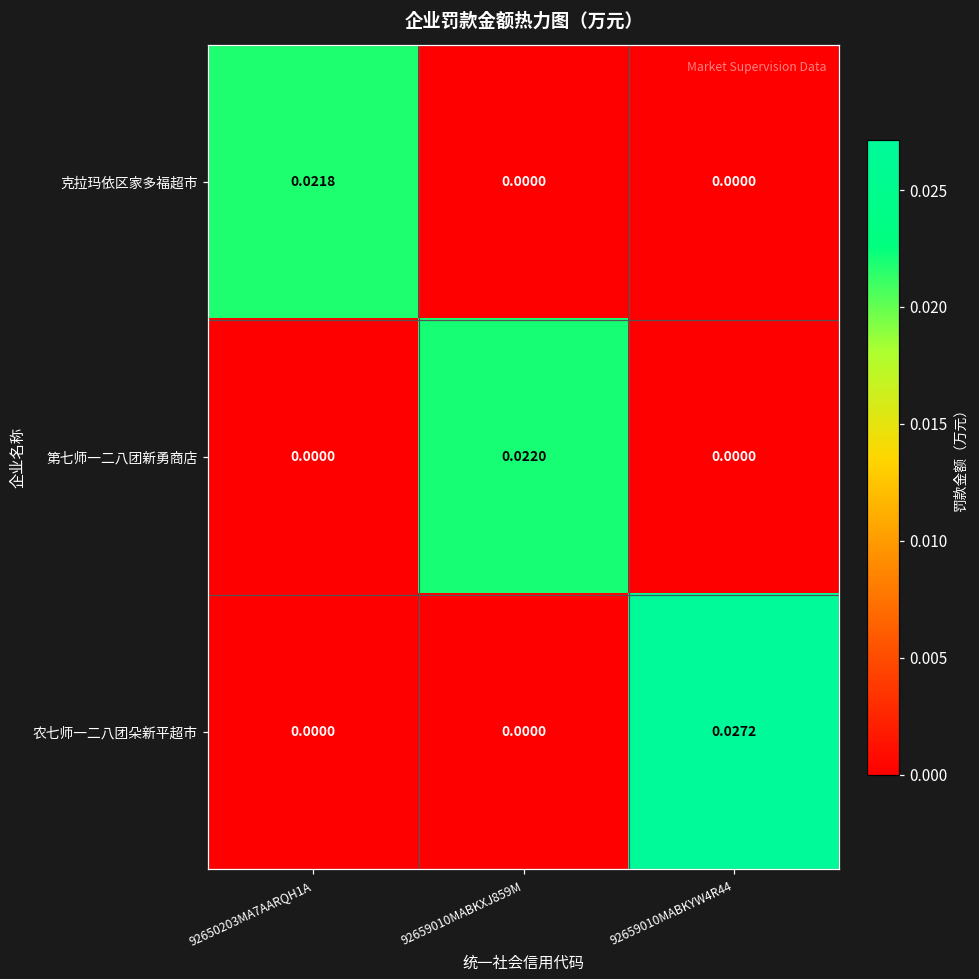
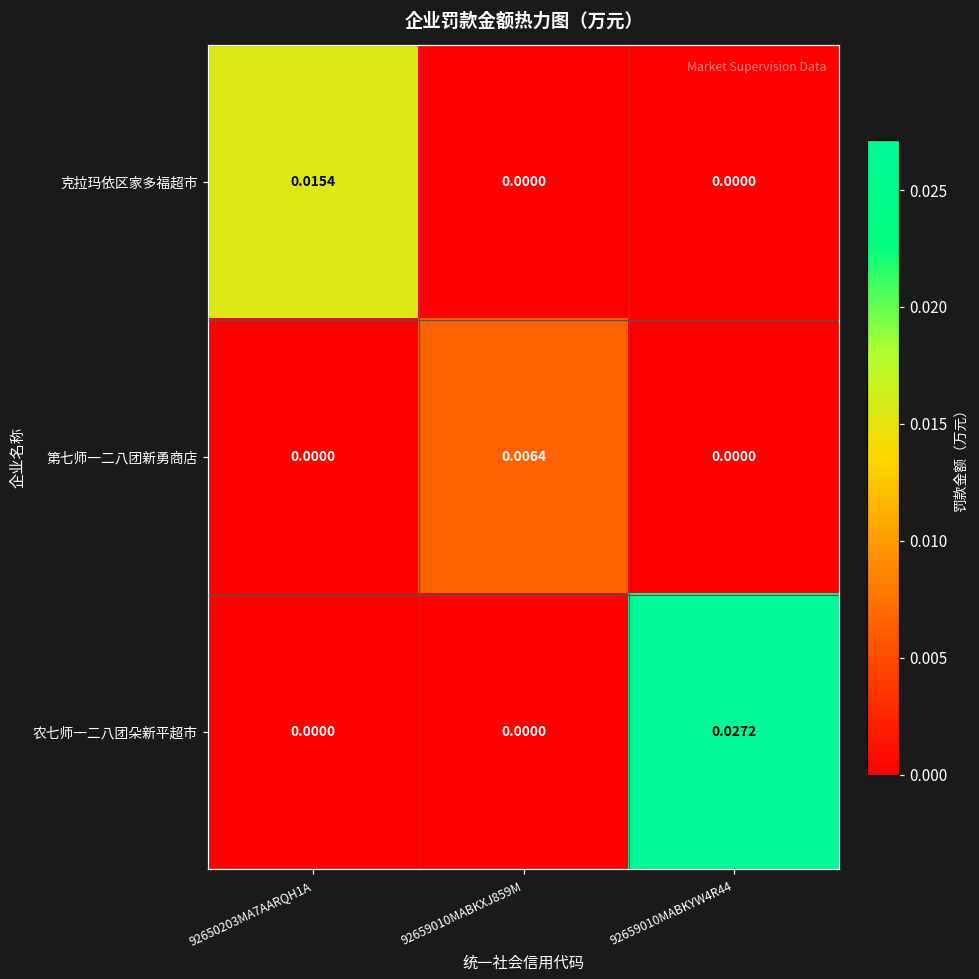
  {
    "克拉玛依区家多福超市": {
-     "92650203MA7AARQH1A": 0.0218,
+     "92650203MA7AARQH1A": 0.0154,
      "92659010MABKXJ859M": 0.0000
    },
    "第七师一二八团新勇商店": {
      "92650203MA7AARQH1A": 0.0000,
-     "92659010MABKXJ859M": 0.0220,
+     "92659010MABKXJ859M": 0.0064,
      "92659010MABKYW4R44": 0.0000
    },
    "农七师一二八团朵新平超市": {
      "92650203MA7AARQH1A": 0.0000,
      "92659010MABKXJ859M": 0.0000,
      "92659010MABKYW4R44": 0.0272
    }
  }
